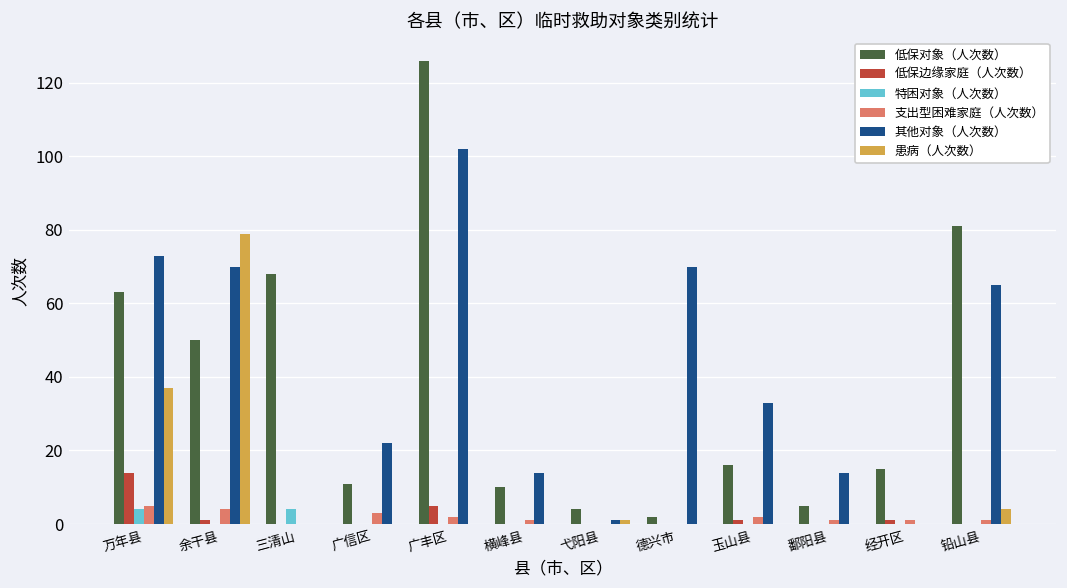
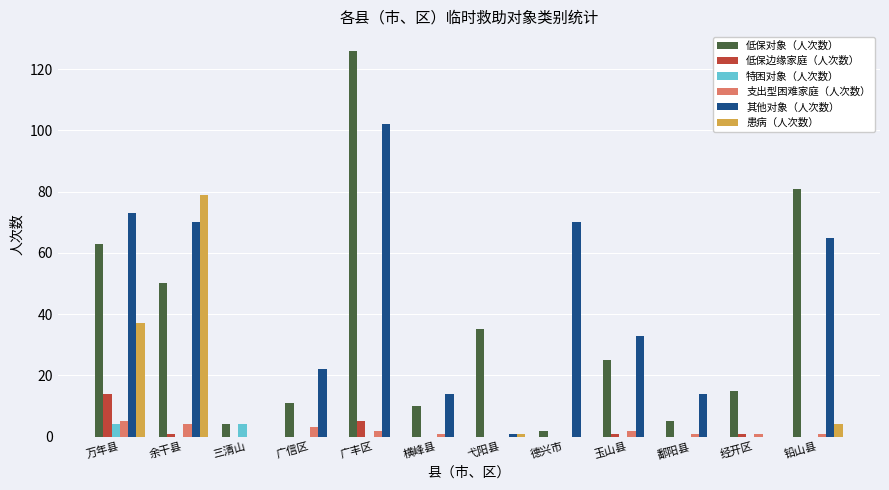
  {
    "低保对象（人次数）": {
      "万年县": 63,
      "余干县": 50,
-     "三清山": 68,
+     "三清山": 4,
      "广信区": 11,
      "广丰区": 126,
      "横峰县": 10,
-     "弋阳县": 4,
+     "弋阳县": 35,
      "德兴市": 2,
-     "玉山县": 16,
+     "玉山县": 25,
      "鄱阳县": 5,
      "经开区": 15,
      "铅山县": 81
    },
    "低保边缘家庭（人次数）": {
      "万年县": 14,
      "余干县": 1,
      "三清山": 0,
      "广信区": 0,
      "广丰区": 5,
      "横峰县": 0,
      "弋阳县": 0,
      "德兴市": 0,
      "玉山县": 1,
      "鄱阳县": 0,
      "经开区": 1,
      "铅山县": 0
    },
    "特困对象（人次数）": {
      "万年县": 4,
      "余干县": 0,
      "三清山": 4,
      "广信区": 0,
      "广丰区": 0,
      "横峰县": 0,
      "弋阳县": 0,
      "德兴市": 0,
      "玉山县": 0,
      "鄱阳县": 0,
      "经开区": 0,
      "铅山县": 0
    },
    "其他对象（人次数）": {
      "万年县": 73,
      "余干县": 70,
      "三清山": 0,
      "广信区": 22,
      "广丰区": 102,
      "横峰县": 14,
      "弋阳县": 1,
      "德兴市": 70,
      "玉山县": 33,
      "鄱阳县": 14,
      "经开区": 0,
      "铅山县": 65
    }
  }
